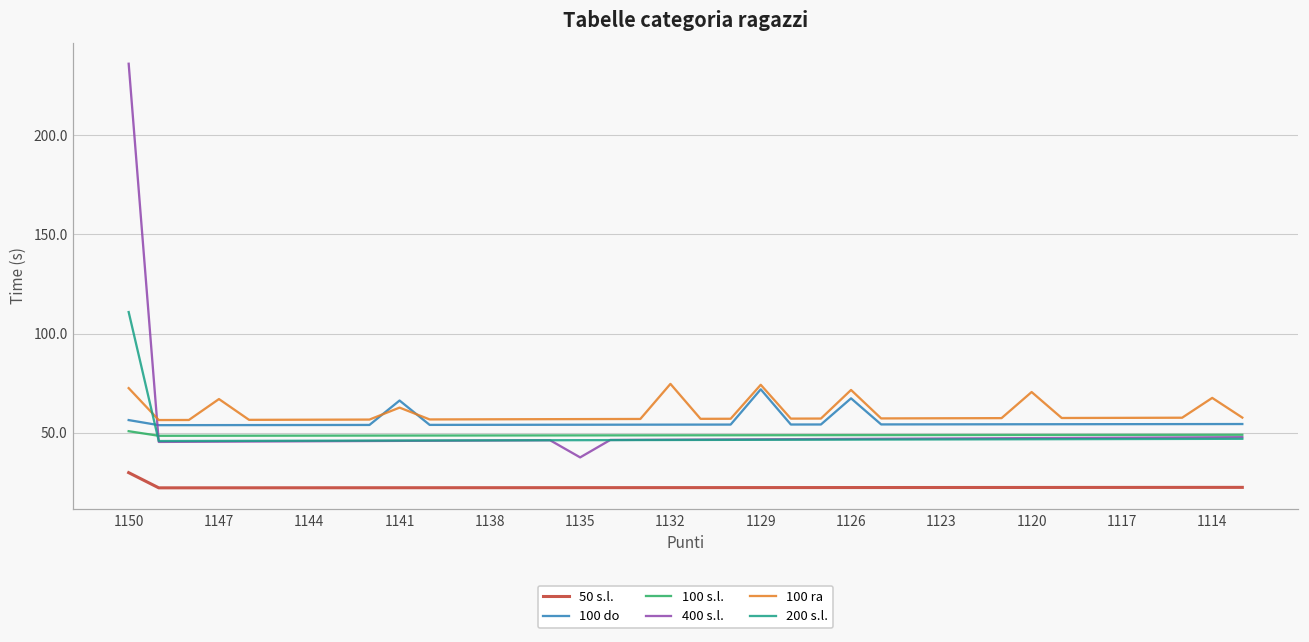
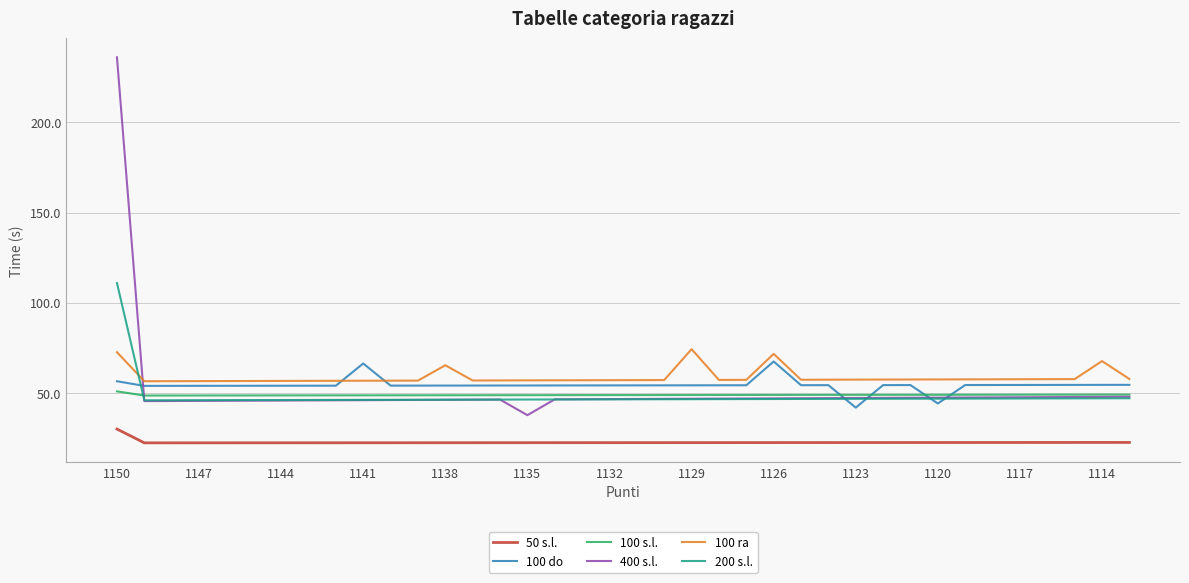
  {
    "50 s.l.": {
      "1150": 30,
      "1147": 22,
      "1144": 22,
      "1141": 22,
      "1138": 22,
      "1135": 22,
      "1132": 22,
      "1129": 22,
      "1126": 22,
      "1123": 22,
      "1120": 22,
      "1117": 22,
      "1114": 22
    },
    "100 do": {
      "1150": 56,
      "1147": 54,
      "1144": 54,
      "1141": 66,
      "1138": 54,
      "1135": 54,
      "1132": 54,
-     "1129": 72,
+     "1129": 54,
      "1126": 67,
-     "1123": 54,
-     "1120": 54,
+     "1123": 42,
+     "1120": 44,
      "1117": 54,
      "1114": 54
    },
    "400 s.l.": {
      "1150": 236,
      "1135": 38
    },
    "100 ra": {
      "1150": 73,
-     "1147": 67,
+     "1147": 56,
      "1144": 57,
-     "1141": 63,
-     "1138": 57,
+     "1141": 57,
+     "1138": 65,
      "1135": 57,
-     "1132": 75,
+     "1132": 57,
      "1129": 74,
      "1126": 72,
      "1123": 57,
-     "1120": 71,
+     "1120": 57,
      "1117": 57,
      "1114": 68
    }
  }
